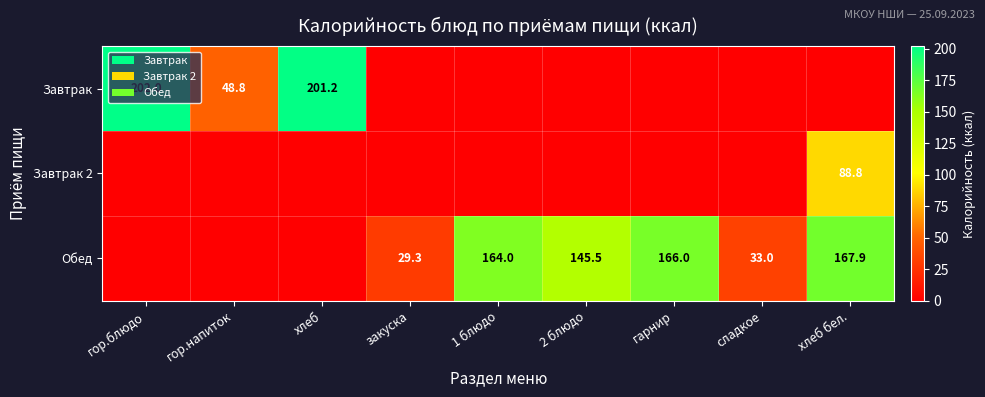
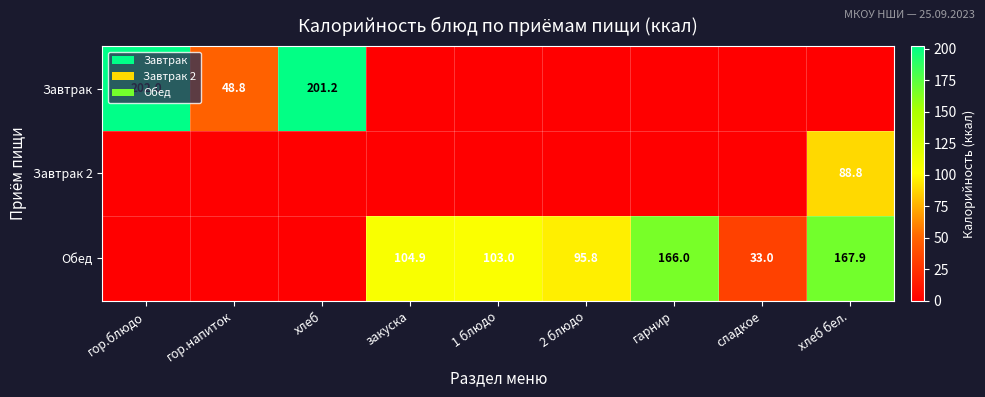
  {
    "Завтрак": {
      "гор.напиток": 48.8,
      "хлеб": 201.2
    },
    "Завтрак 2": {
      "хлеб бел.": 88.8
    },
    "Обед": {
-     "закуска": 29.3,
-     "1 блюдо": 164.0,
-     "2 блюдо": 145.5,
+     "закуска": 104.9,
+     "1 блюдо": 103.0,
+     "2 блюдо": 95.8,
      "гарнир": 166.0,
      "сладкое": 33.0,
      "хлеб бел.": 167.9
    }
  }
